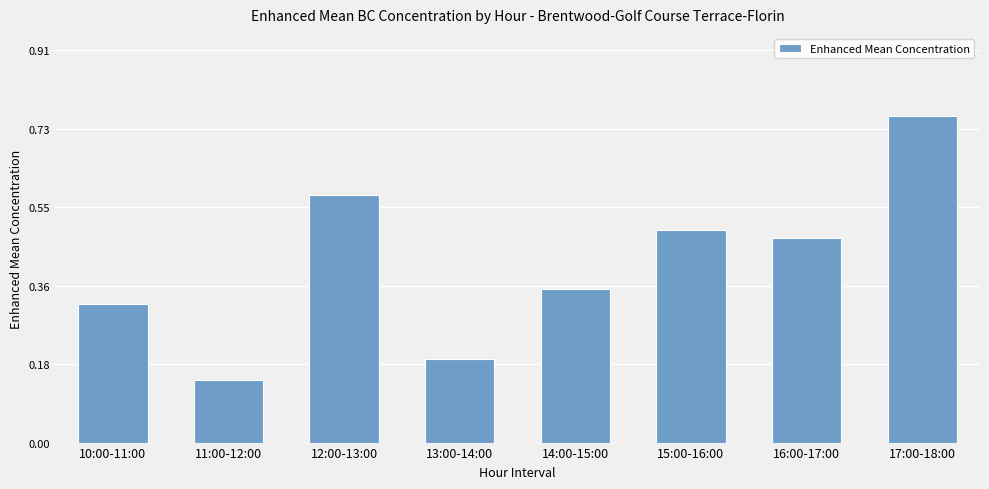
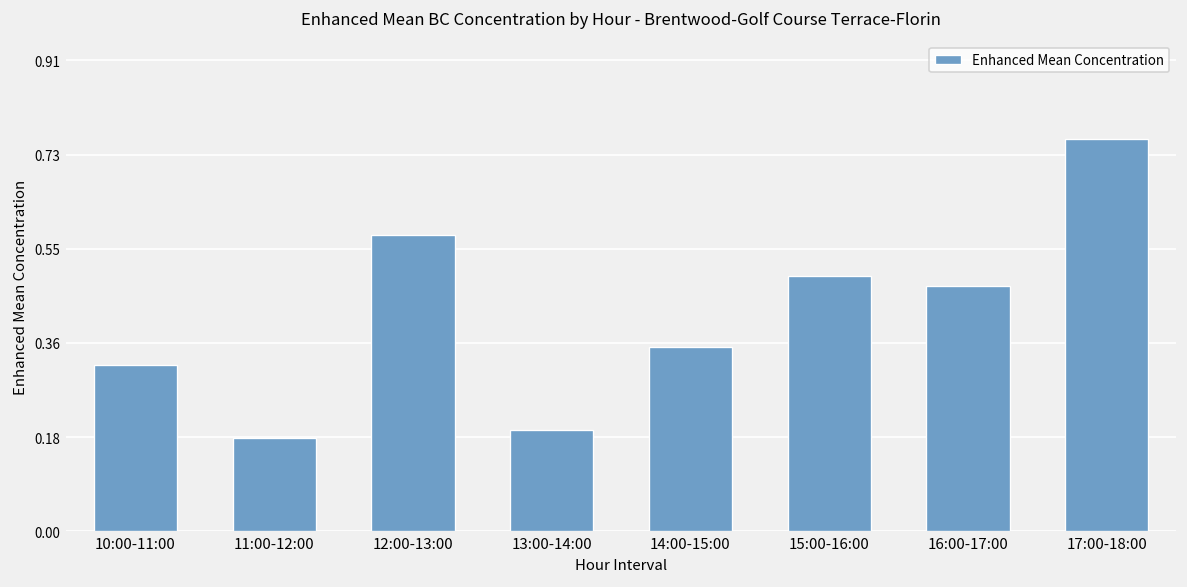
  {
    "10:00-11:00": 0.32,
-   "11:00-12:00": 0.15,
+   "11:00-12:00": 0.18,
    "12:00-13:00": 0.57,
    "13:00-14:00": 0.20,
    "14:00-15:00": 0.36,
    "15:00-16:00": 0.49,
    "16:00-17:00": 0.47,
    "17:00-18:00": 0.76
  }
